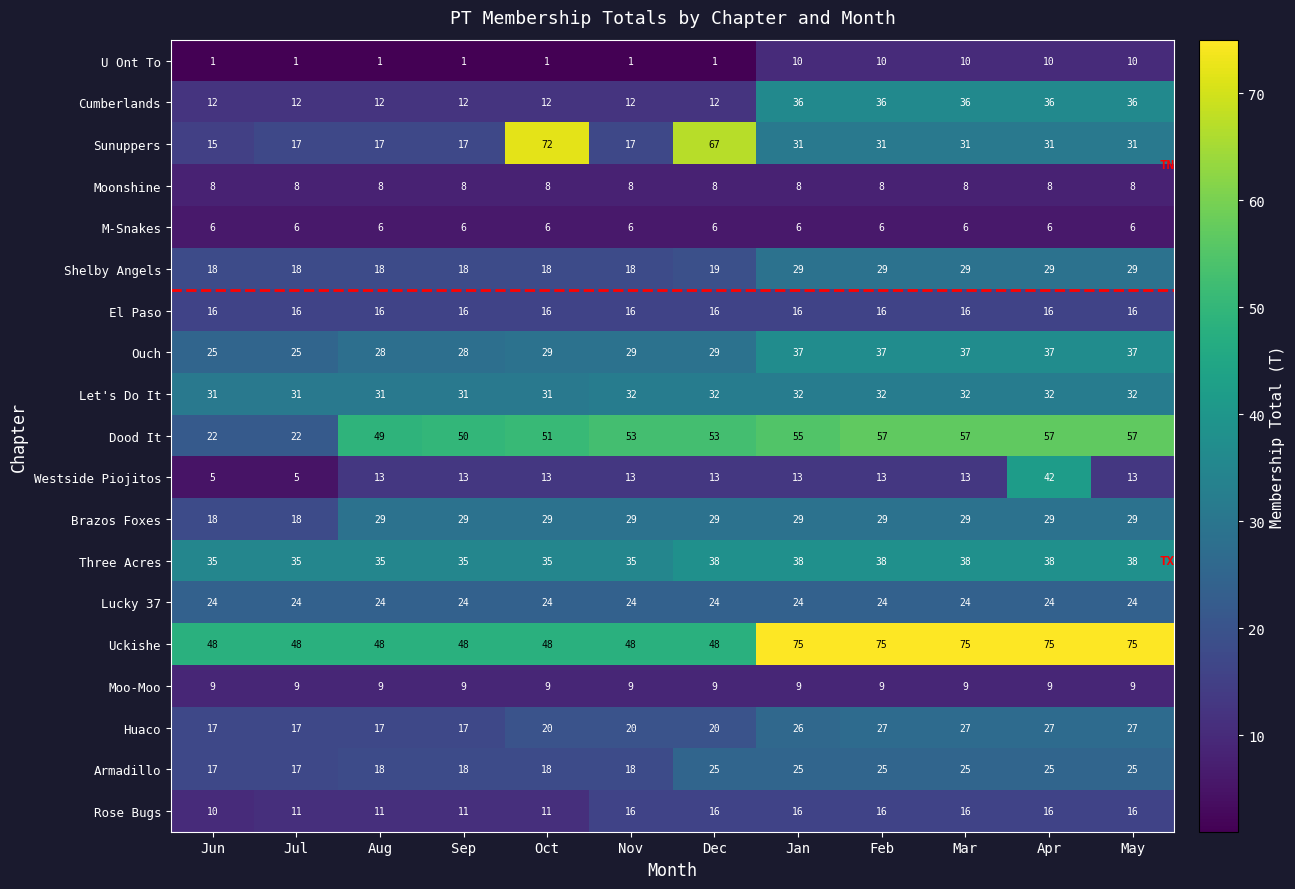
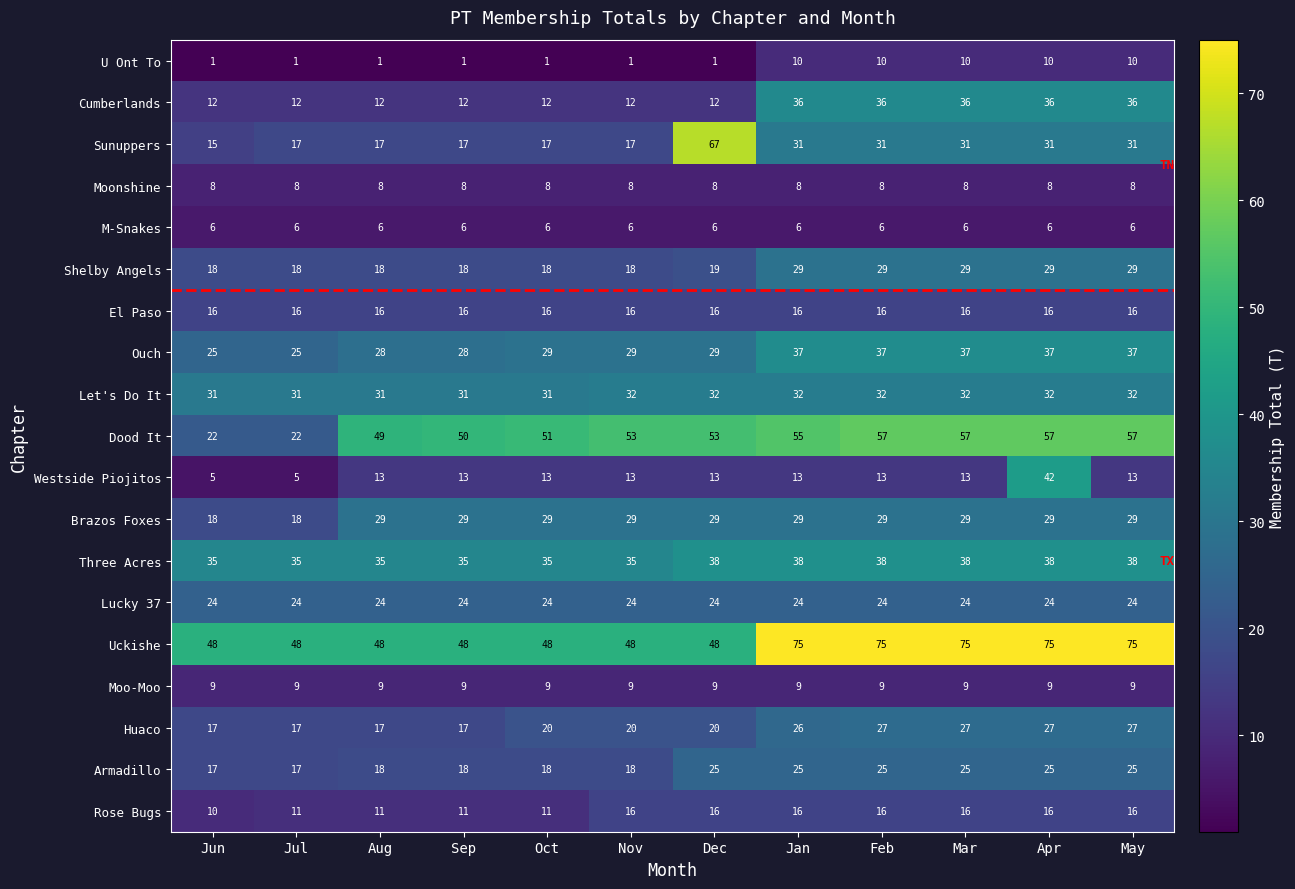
  {
    "Sunuppers": {
      "Jun": 15,
      "Jul": 17,
      "Aug": 17,
      "Sep": 17,
-     "Oct": 72,
+     "Oct": 17,
      "Nov": 17,
      "Dec": 67,
      "Jan": 31,
      "Feb": 31,
      "Mar": 31,
      "Apr": 31
    }
  }
